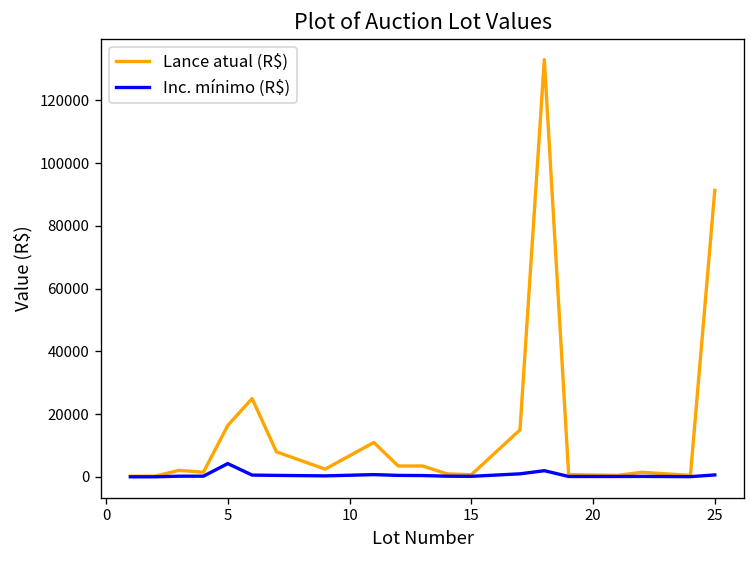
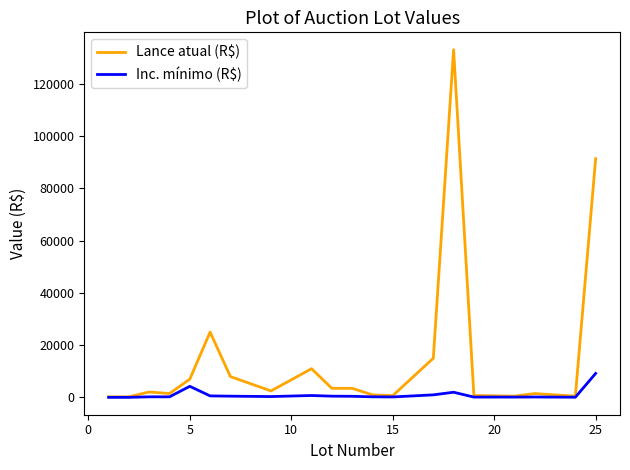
  {
    "Lance atual (R$)": {
-     "5": 16000,
+     "5": 7000,
      "25": 91000
    },
    "Inc. mínimo (R$)": {
      "5": 4000,
-     "25": 1000
+     "25": 9000
    }
  }
